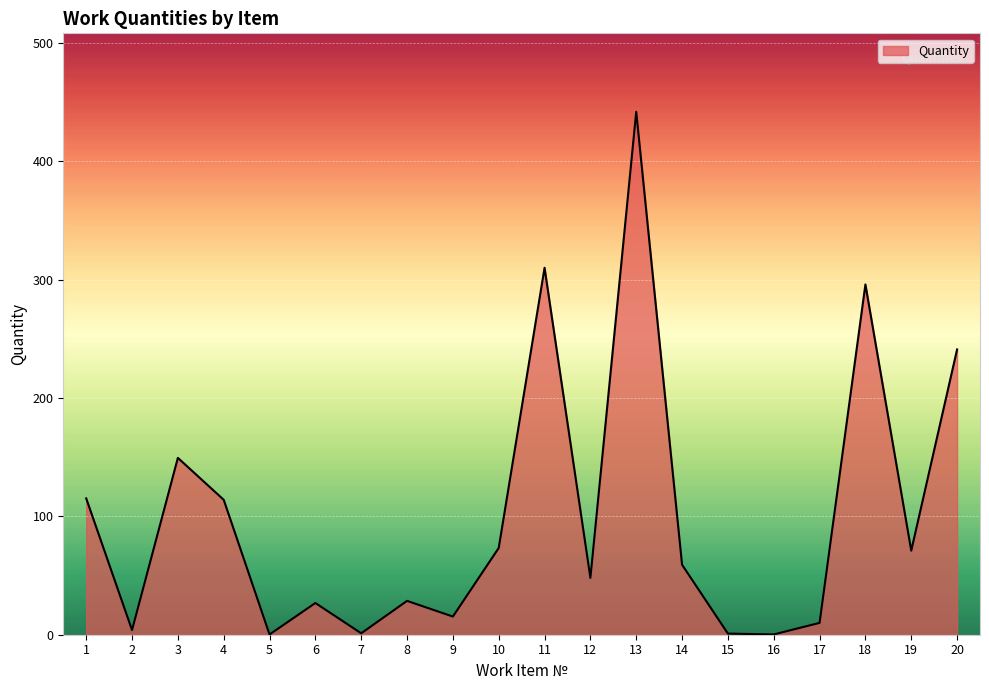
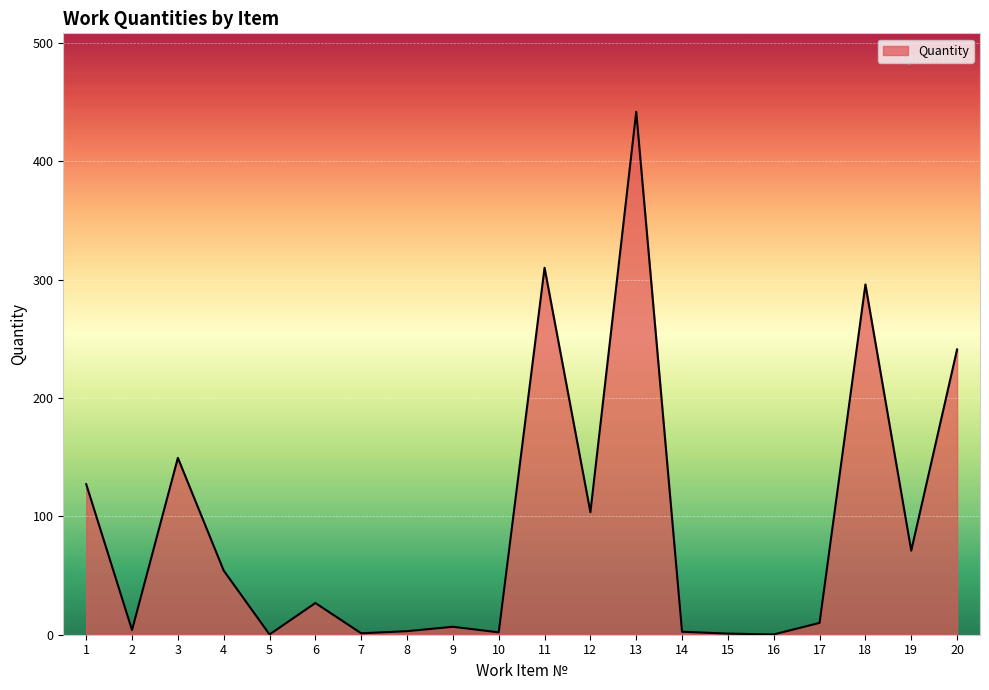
  {
-   "1": 115,
+   "1": 127,
    "2": 4,
    "3": 149,
-   "4": 114,
+   "4": 54,
    "5": 0,
    "6": 27,
    "7": 1,
-   "8": 29,
-   "9": 15,
-   "10": 73,
+   "8": 3,
+   "9": 7,
+   "10": 2,
    "11": 310,
-   "12": 48,
+   "12": 104,
    "13": 442,
-   "14": 59,
+   "14": 3,
    "15": 1,
    "16": 0,
    "17": 10,
    "18": 296,
    "19": 71,
    "20": 241
  }
